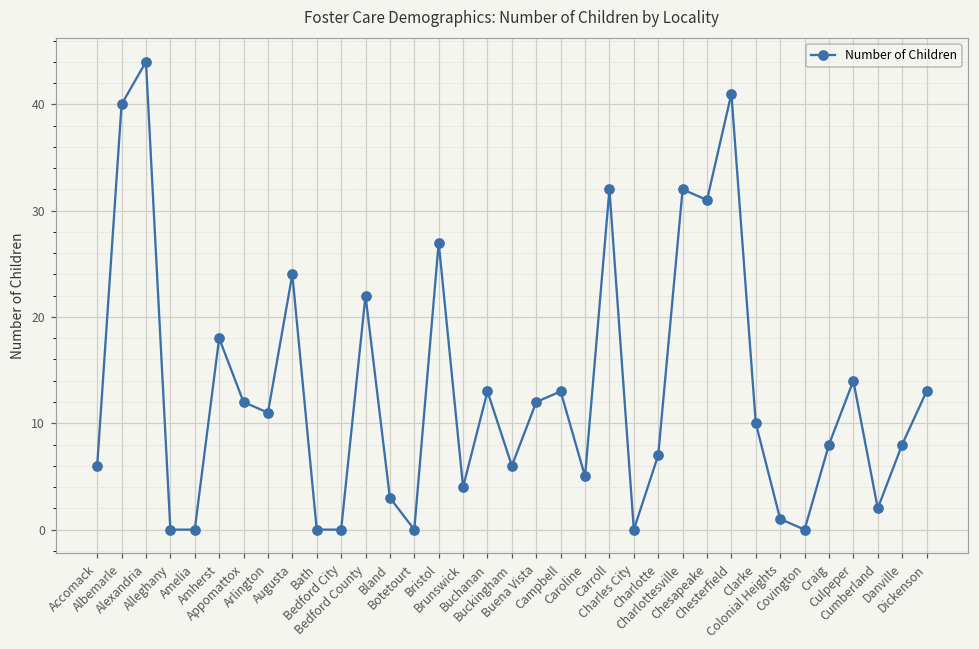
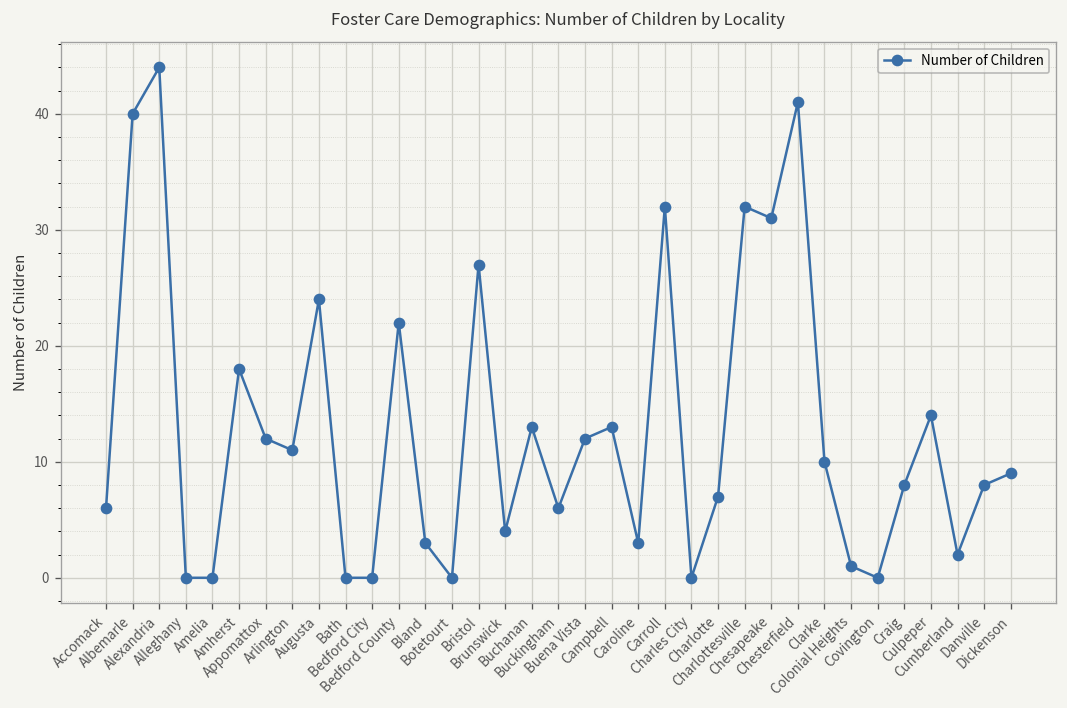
  {
    "Accomack": 6,
    "Albemarle": 40,
    "Alexandria": 44,
    "Alleghany": 0,
    "Amelia": 0,
    "Amherst": 18,
    "Appomattox": 12,
    "Arlington": 11,
    "Augusta": 24,
    "Bath": 0,
    "Bedford City": 0,
    "Bedford County": 22,
    "Bland": 3,
    "Botetourt": 0,
    "Bristol": 27,
    "Brunswick": 4,
    "Buchanan": 13,
    "Buckingham": 6,
    "Buena Vista": 12,
    "Campbell": 13,
-   "Caroline": 5,
+   "Caroline": 3,
    "Carroll": 32,
    "Charles City": 0,
    "Charlotte": 7,
    "Charlottesville": 32,
    "Chesapeake": 31,
    "Chesterfield": 41,
    "Clarke": 10,
    "Colonial Heights": 1,
    "Covington": 0,
    "Craig": 8,
    "Culpeper": 14,
    "Cumberland": 2,
    "Danville": 8,
-   "Dickenson": 13
+   "Dickenson": 9
  }
